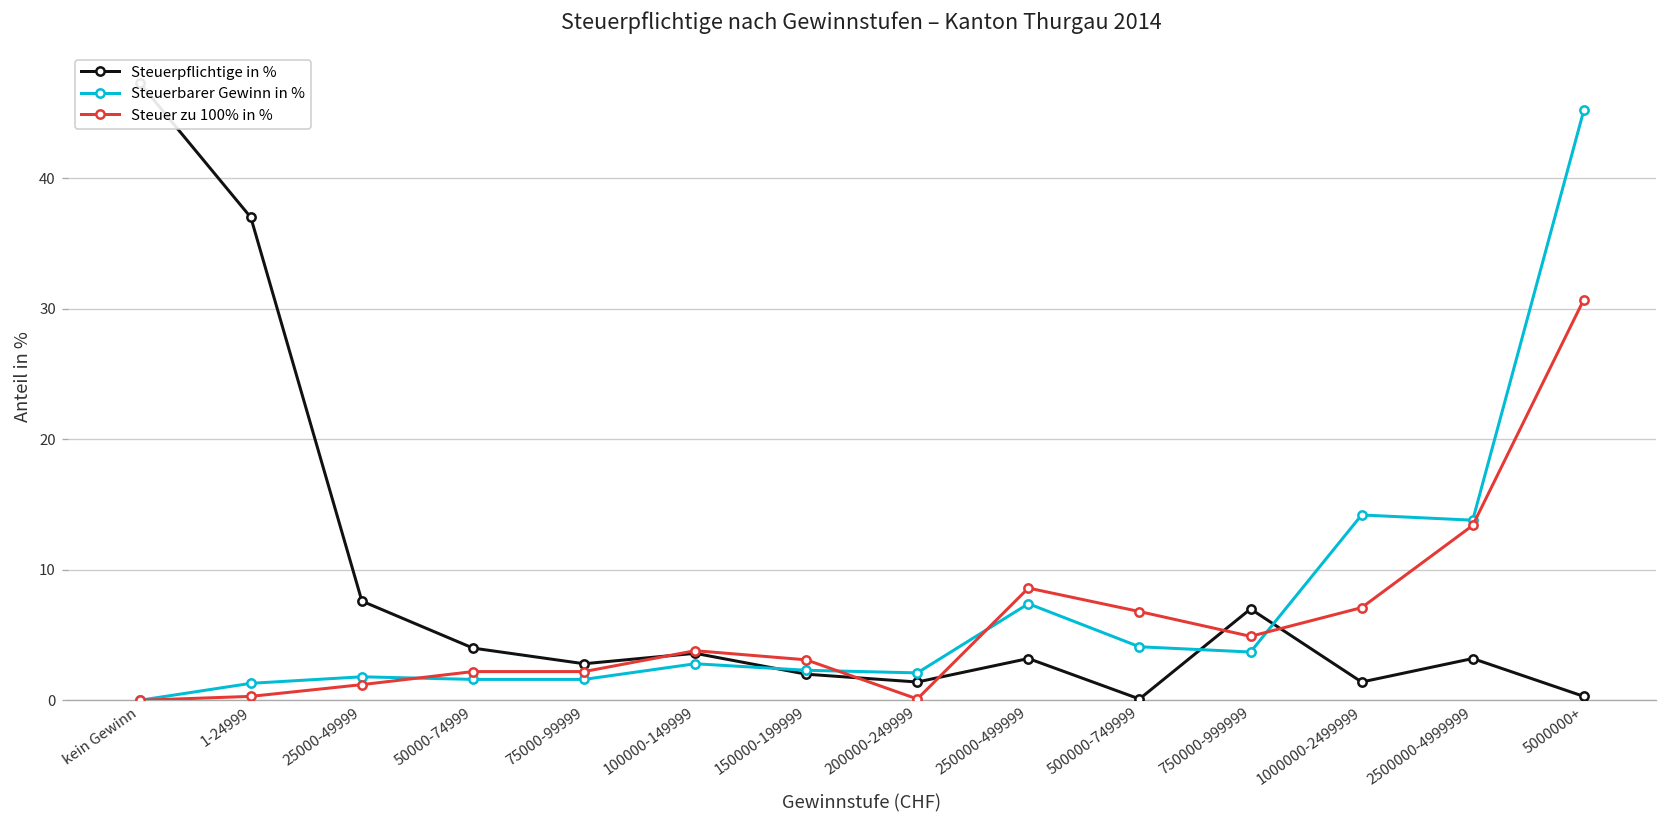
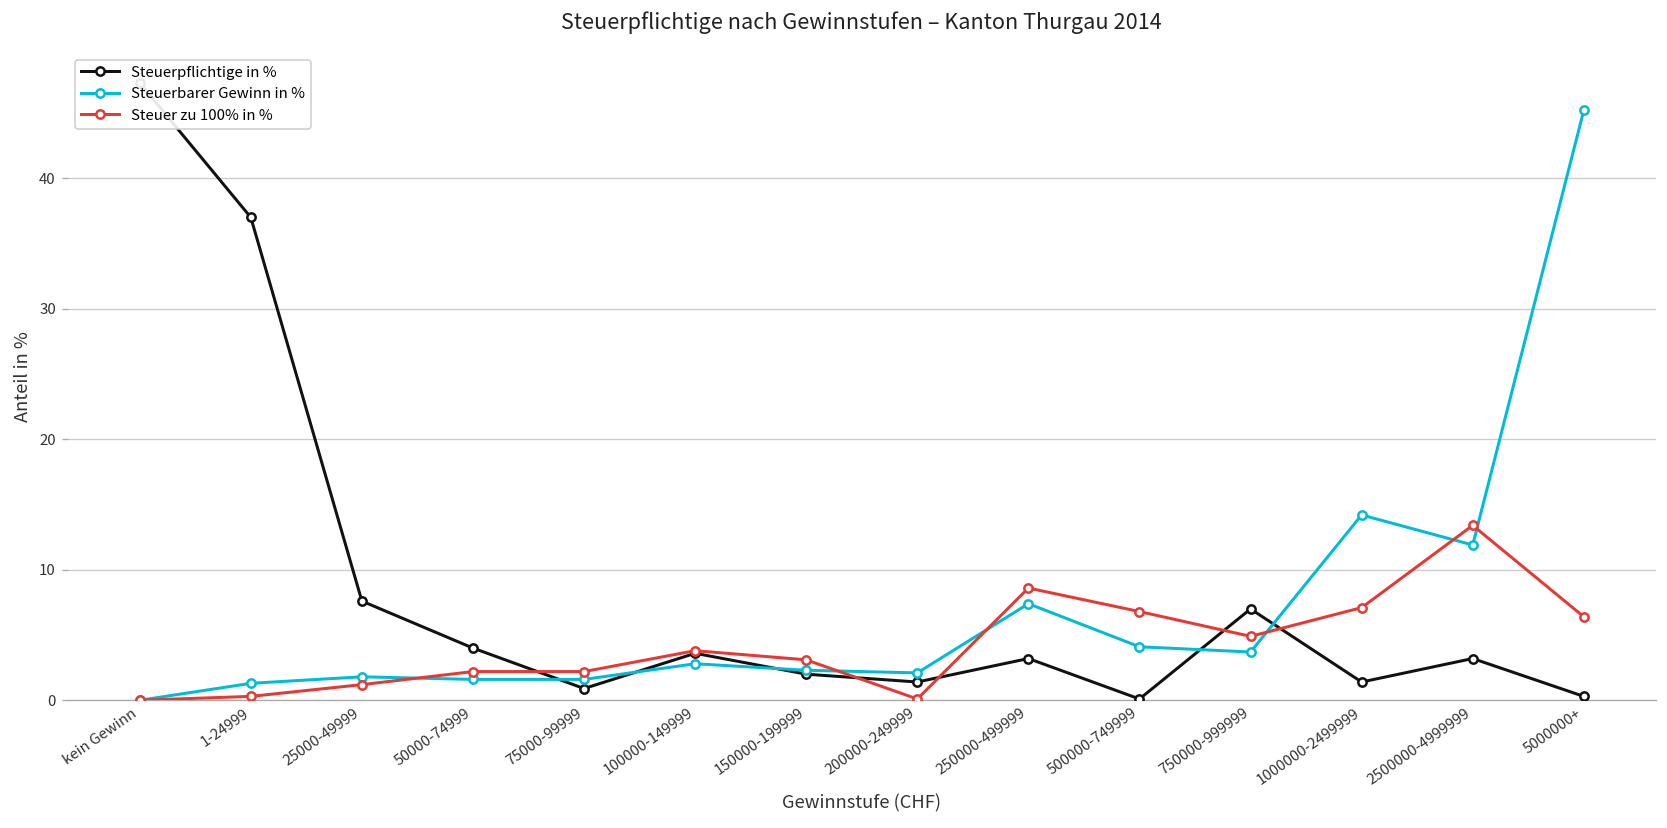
  {
    "Steuerpflichtige in %": {
      "1-24999": 37.0,
      "25000-49999": 7.6,
      "50000-74999": 4.0,
-     "75000-99999": 2.8,
+     "75000-99999": 0.9,
      "150000-199999": 2.0,
      "200000-249999": 1.4,
      "250000-499999": 3.2,
      "500000-749999": 0.1,
      "750000-999999": 7.0,
      "1000000-2499999": 1.4,
      "2500000-4999999": 3.2,
      "5000000+": 0.3
    },
    "Steuerbarer Gewinn in %": {
      "1-24999": 1.3,
      "25000-49999": 1.8,
      "50000-74999": 1.6,
      "75000-99999": 1.6,
      "100000-149999": 2.8,
      "150000-199999": 2.3,
      "200000-249999": 2.1,
      "250000-499999": 7.4,
      "500000-749999": 4.1,
      "750000-999999": 3.7,
      "1000000-2499999": 14.2,
-     "2500000-4999999": 13.8,
+     "2500000-4999999": 11.9,
      "5000000+": 45.2
    },
    "Steuer zu 100% in %": {
      "1-24999": 0.3,
      "25000-49999": 1.2,
      "50000-74999": 2.2,
      "75000-99999": 2.2,
      "150000-199999": 3.1,
      "200000-249999": 0.1,
      "250000-499999": 8.6,
      "500000-749999": 6.8,
      "750000-999999": 4.9,
      "1000000-2499999": 7.1,
      "2500000-4999999": 13.4,
-     "5000000+": 30.7
+     "5000000+": 6.4
    }
  }
